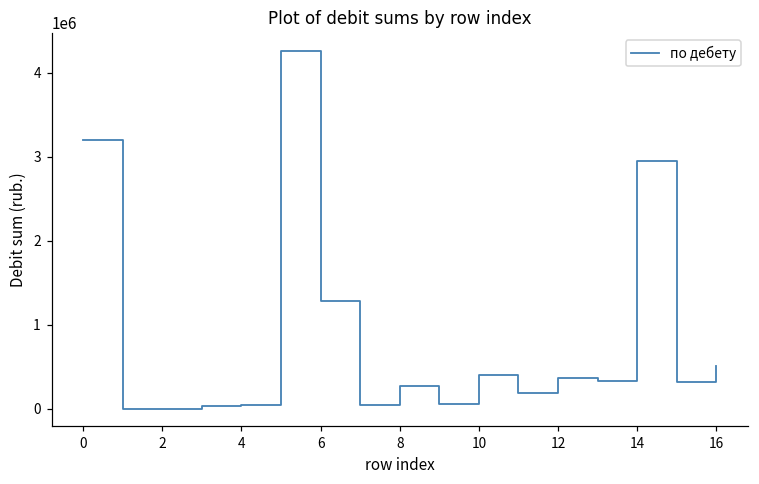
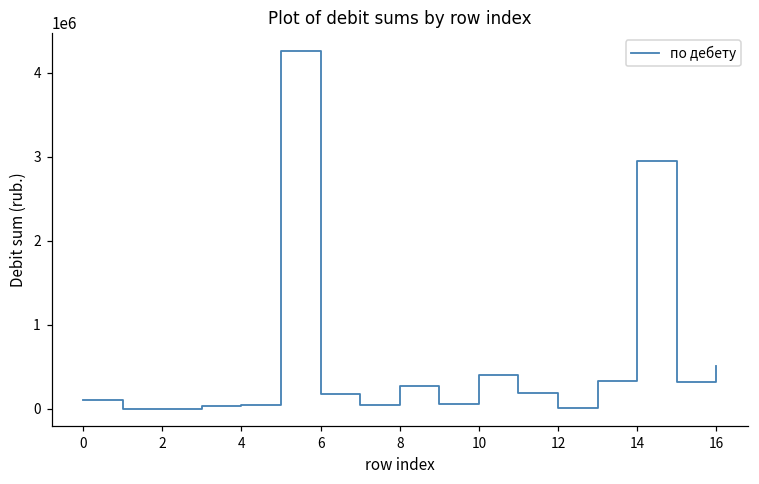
  {
-   "0": 3200000,
+   "0": 100000,
    "2": 0,
    "4": 0,
-   "6": 1300000,
+   "6": 200000,
    "8": 300000,
    "10": 400000,
-   "12": 400000,
+   "12": 0,
    "14": 2900000,
    "16": 500000
  }
